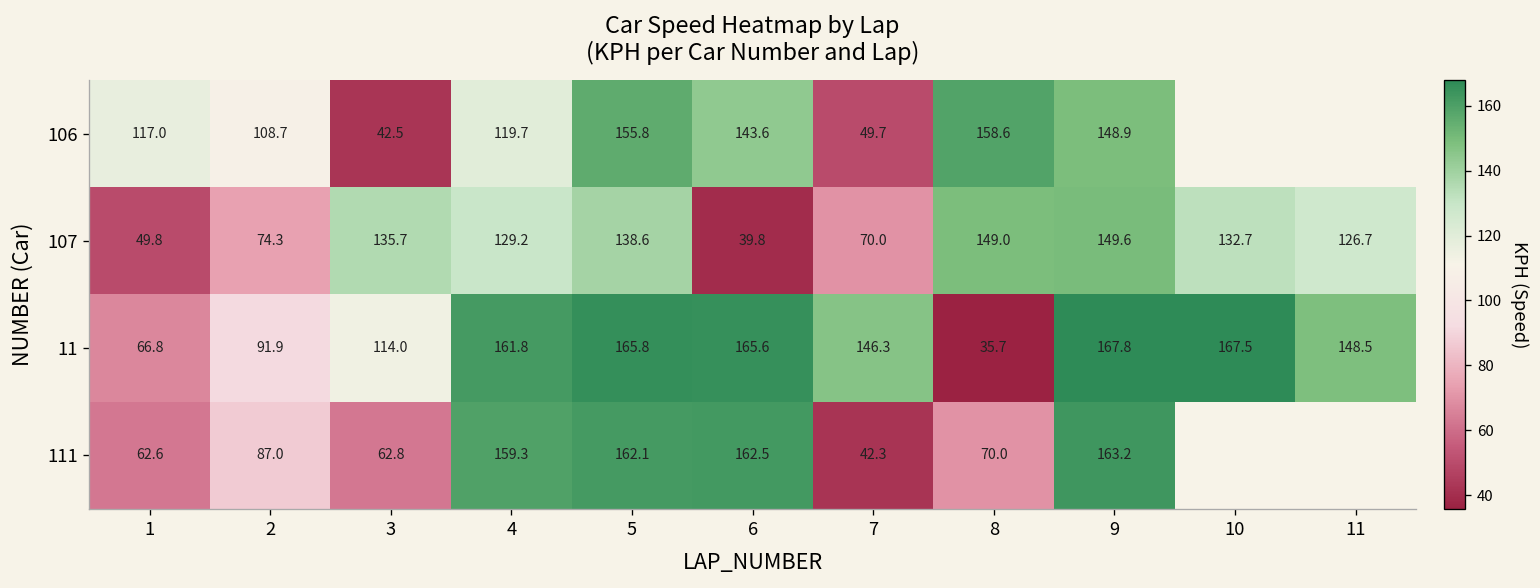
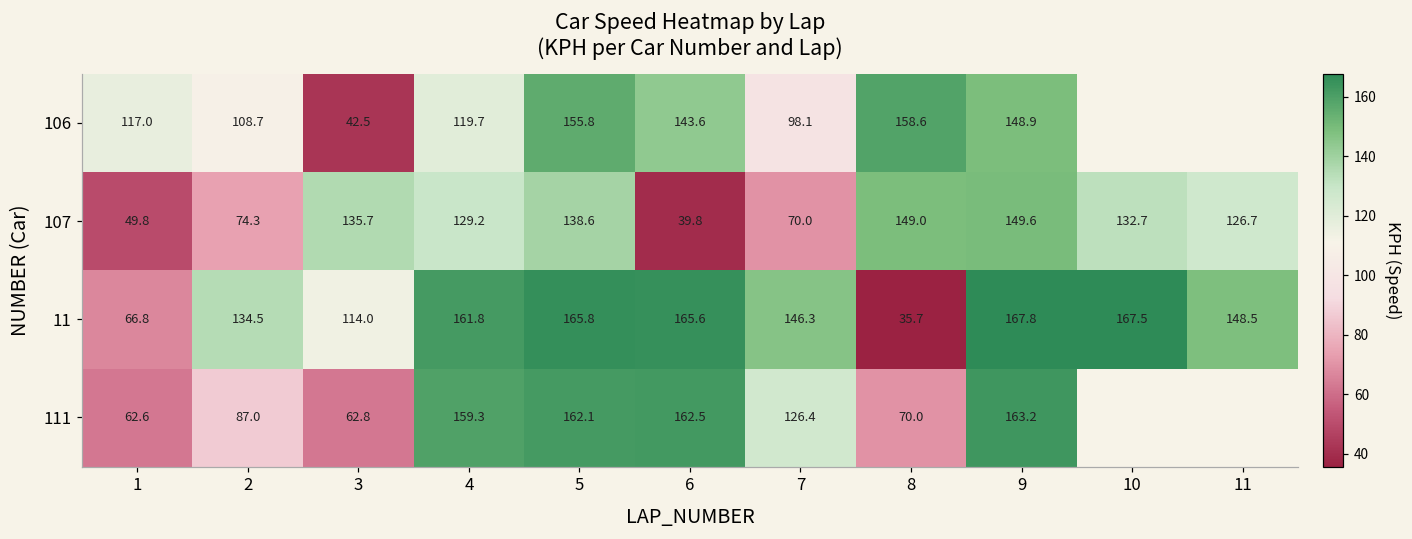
  {
    "106": {
      "1": 117.0,
      "2": 108.7,
      "3": 42.5,
      "4": 119.7,
      "5": 155.8,
      "6": 143.6,
-     "7": 49.7,
+     "7": 98.1,
      "8": 158.6,
      "9": 148.9
    },
    "107": {
      "1": 49.8,
      "2": 74.3,
      "3": 135.7,
      "4": 129.2,
      "5": 138.6,
      "6": 39.8,
      "7": 70.0,
      "8": 149.0,
      "9": 149.6,
      "10": 132.7,
      "11": 126.7
    },
    "11": {
      "1": 66.8,
-     "2": 91.9,
+     "2": 134.5,
      "3": 114.0,
      "4": 161.8,
      "5": 165.8,
      "6": 165.6,
      "7": 146.3,
      "8": 35.7,
      "9": 167.8,
      "10": 167.5,
      "11": 148.5
    },
    "111": {
      "1": 62.6,
      "2": 87.0,
      "3": 62.8,
      "4": 159.3,
      "5": 162.1,
      "6": 162.5,
-     "7": 42.3,
+     "7": 126.4,
      "8": 70.0,
      "9": 163.2
    }
  }
